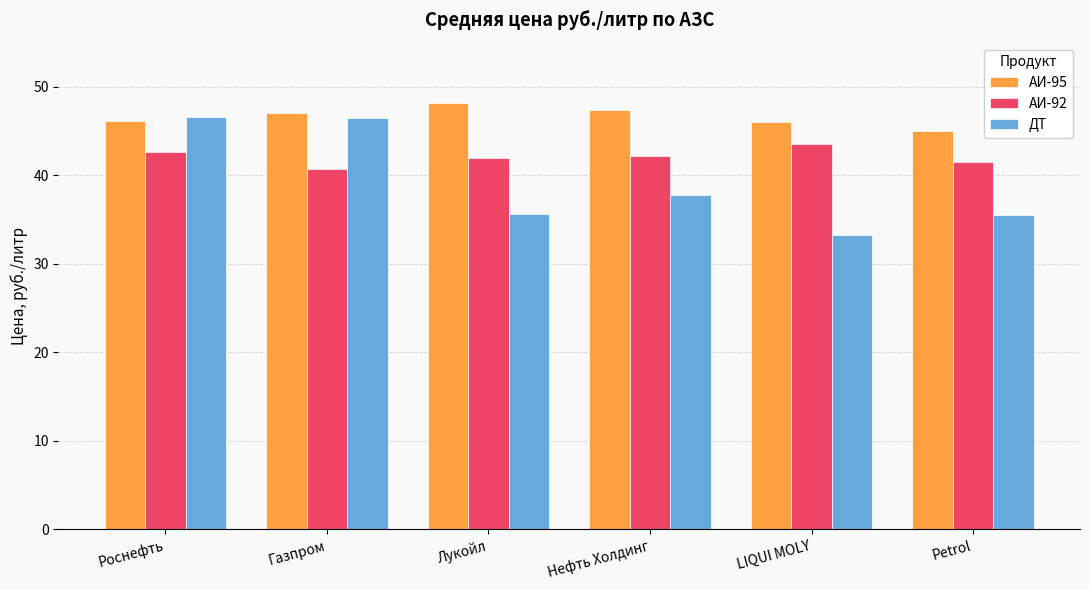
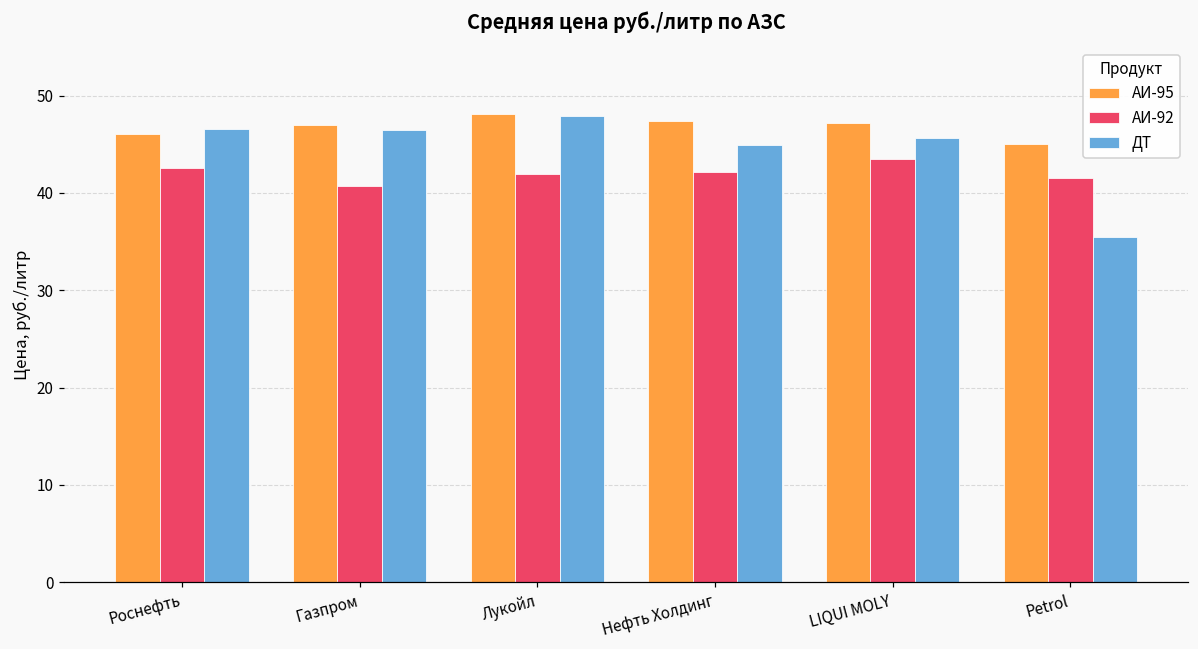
  {
    "АИ-95": {
      "Роснефть": 46,
      "Газпром": 47,
      "Лукойл": 48,
      "Нефть Холдинг": 47,
-     "LIQUI MOLY": 46,
+     "LIQUI MOLY": 47,
      "Petrol": 45
    },
    "АИ-92": {
      "Роснефть": 43,
      "Газпром": 41,
      "Лукойл": 42,
      "Нефть Холдинг": 42,
      "LIQUI MOLY": 44,
      "Petrol": 42
    },
    "ДТ": {
      "Роснефть": 47,
      "Газпром": 47,
-     "Лукойл": 36,
-     "Нефть Холдинг": 38,
-     "LIQUI MOLY": 33,
+     "Лукойл": 48,
+     "Нефть Холдинг": 45,
+     "LIQUI MOLY": 46,
      "Petrol": 36
    }
  }
